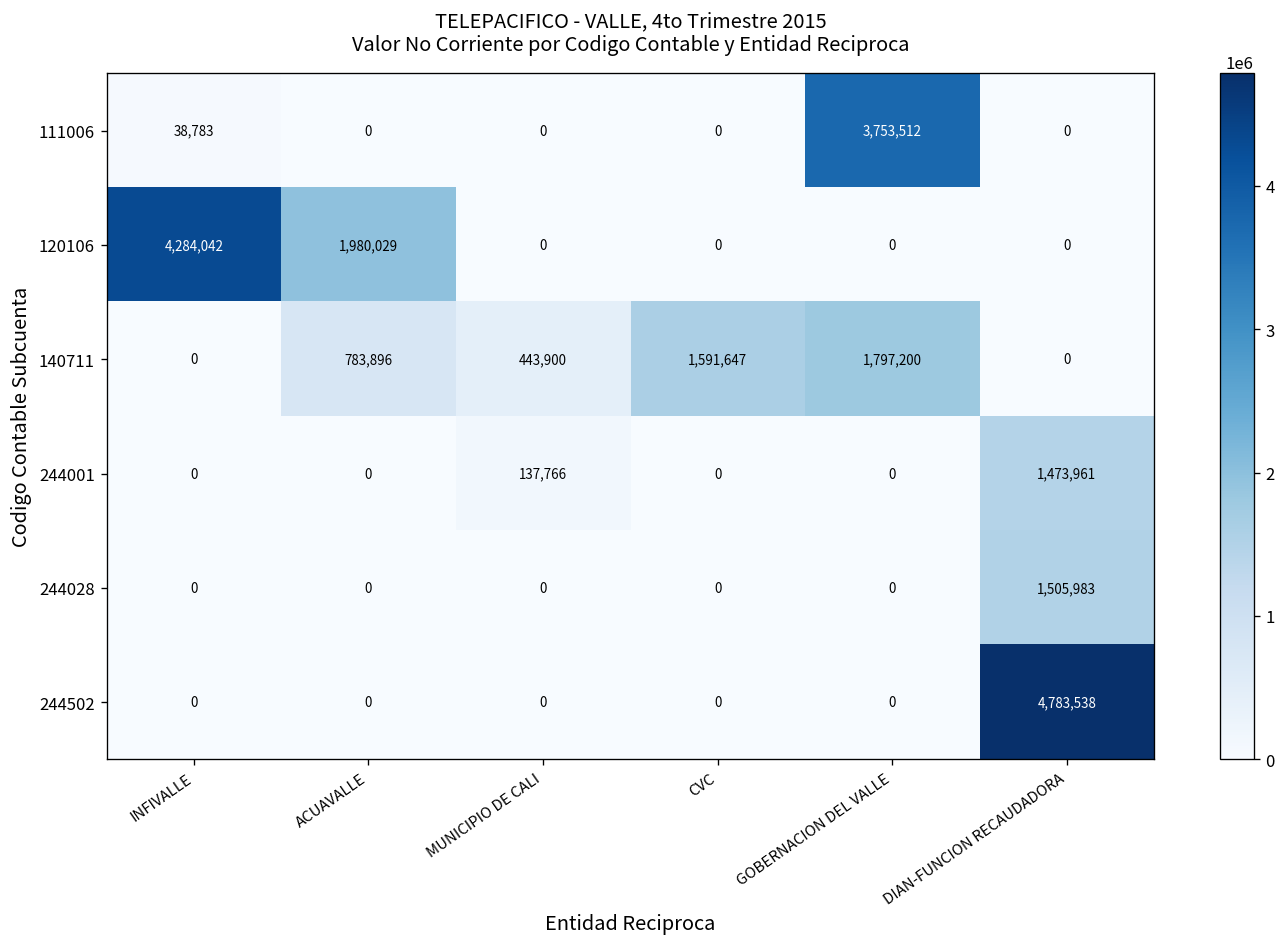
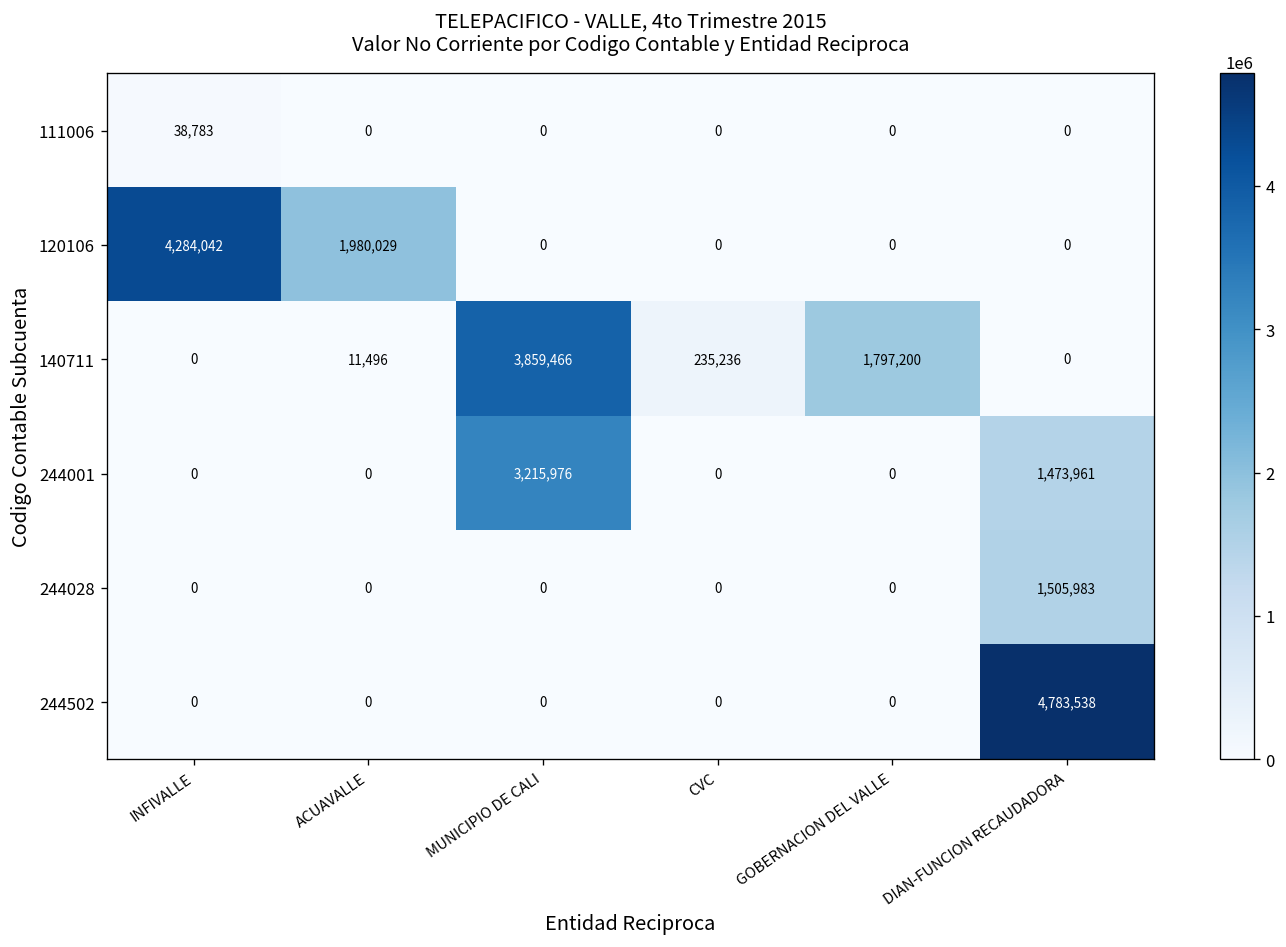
  {
    "111006": {
      "INFIVALLE": "38,783",
      "ACUAVALLE": "0",
      "MUNICIPIO DE CALI": "0",
      "CVC": "0",
-     "GOBERNACION DEL VALLE": "3,753,512",
+     "GOBERNACION DEL VALLE": "0",
      "DIAN-FUNCION RECAUDADORA": "0"
    },
    "120106": {
      "INFIVALLE": "4,284,042",
      "ACUAVALLE": "1,980,029",
      "MUNICIPIO DE CALI": "0",
      "CVC": "0",
      "GOBERNACION DEL VALLE": "0",
      "DIAN-FUNCION RECAUDADORA": "0"
    },
    "140711": {
      "INFIVALLE": "0",
-     "ACUAVALLE": "783,896",
-     "MUNICIPIO DE CALI": "443,900",
-     "CVC": "1,591,647",
+     "ACUAVALLE": "11,496",
+     "MUNICIPIO DE CALI": "3,859,466",
+     "CVC": "235,236",
      "GOBERNACION DEL VALLE": "1,797,200",
      "DIAN-FUNCION RECAUDADORA": "0"
    },
    "244001": {
      "INFIVALLE": "0",
      "ACUAVALLE": "0",
-     "MUNICIPIO DE CALI": "137,766",
+     "MUNICIPIO DE CALI": "3,215,976",
      "CVC": "0",
      "GOBERNACION DEL VALLE": "0",
      "DIAN-FUNCION RECAUDADORA": "1,473,961"
    },
    "244028": {
      "INFIVALLE": "0",
      "ACUAVALLE": "0",
      "MUNICIPIO DE CALI": "0",
      "CVC": "0",
      "GOBERNACION DEL VALLE": "0",
      "DIAN-FUNCION RECAUDADORA": "1,505,983"
    },
    "244502": {
      "INFIVALLE": "0",
      "ACUAVALLE": "0",
      "MUNICIPIO DE CALI": "0",
      "CVC": "0",
      "GOBERNACION DEL VALLE": "0",
      "DIAN-FUNCION RECAUDADORA": "4,783,538"
    }
  }
